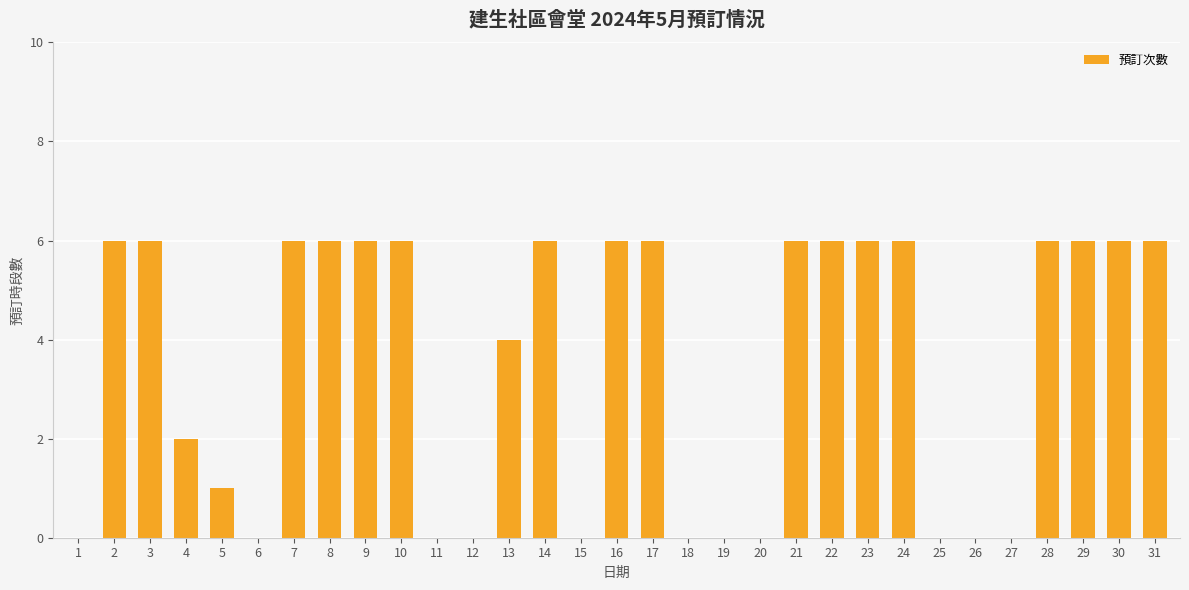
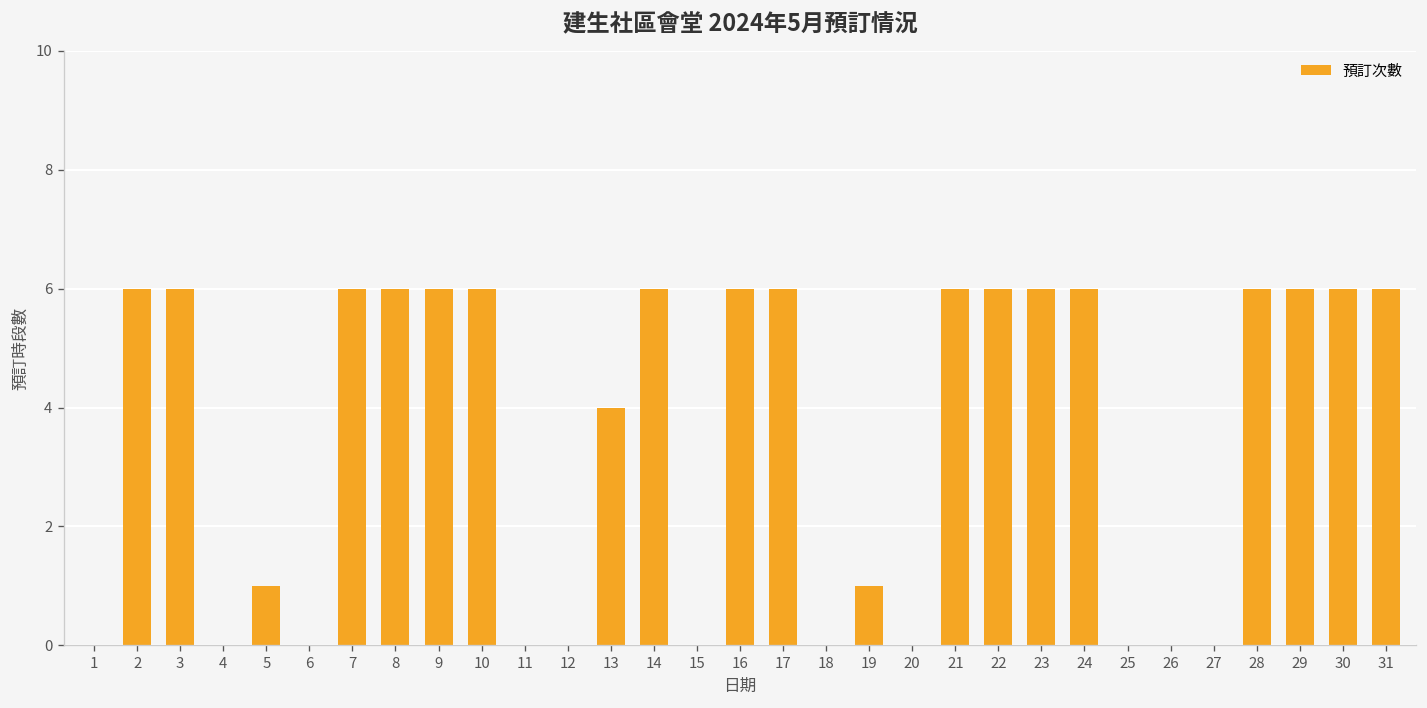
  {
    "1": 0,
    "2": 6,
    "3": 6,
-   "4": 2,
+   "4": 0,
    "5": 1,
    "6": 0,
    "7": 6,
    "8": 6,
    "9": 6,
    "10": 6,
    "11": 0,
    "12": 0,
    "13": 4,
    "14": 6,
    "15": 0,
    "16": 6,
    "17": 6,
    "18": 0,
-   "19": 0,
+   "19": 1,
    "20": 0,
    "21": 6,
    "22": 6,
    "23": 6,
    "24": 6,
    "25": 0,
    "26": 0,
    "27": 0,
    "28": 6,
    "29": 6,
    "30": 6,
    "31": 6
  }
